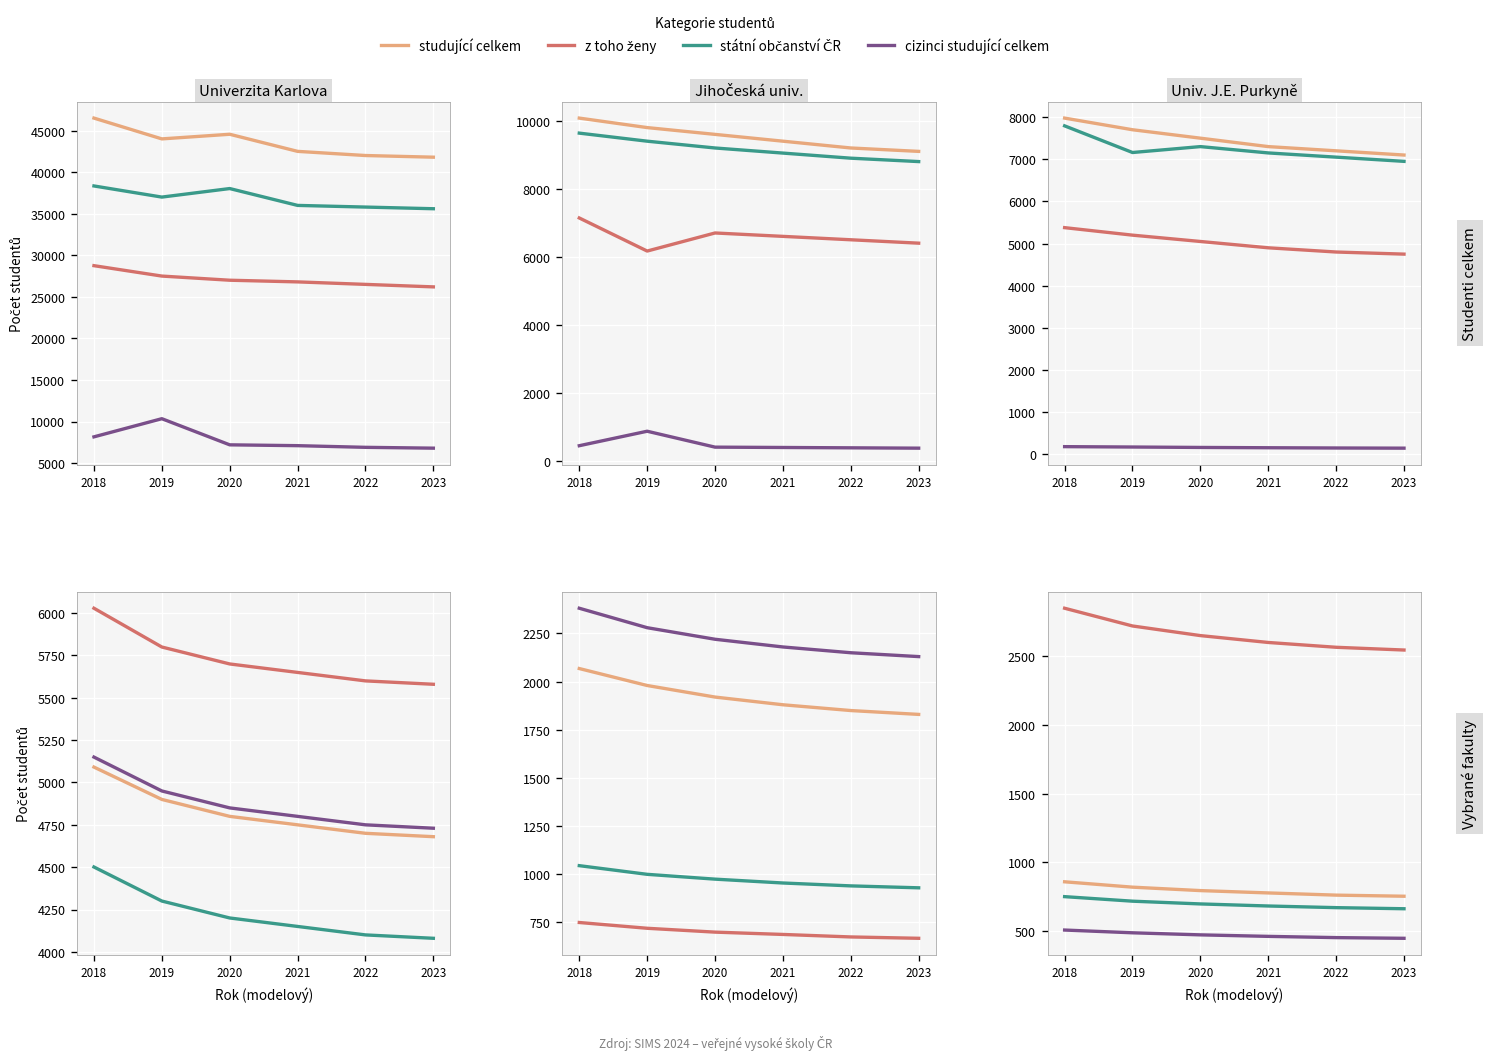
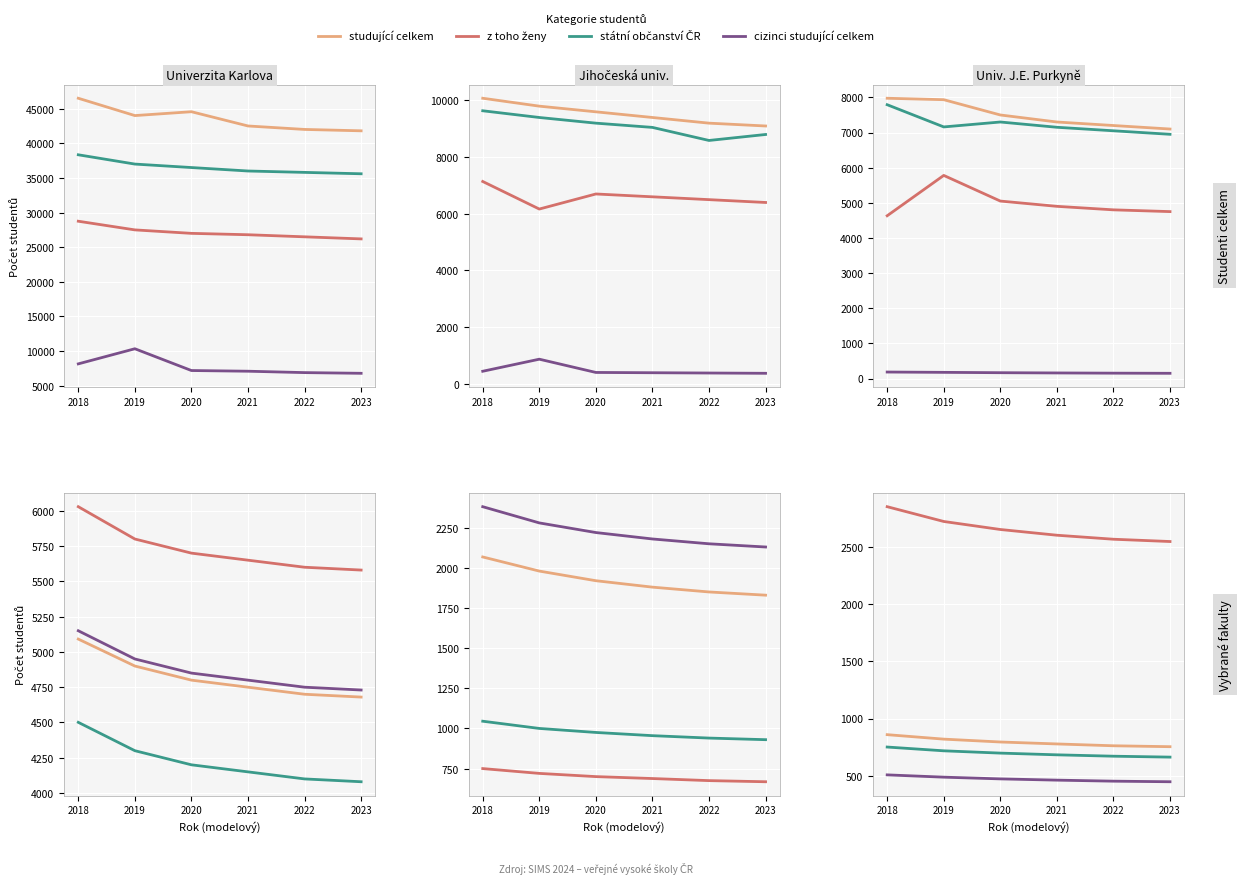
  {
    "Univerzita Karlova": {
      "studující celkem": {
        "2018": 47000,
        "2019": 44000,
        "2020": 45000,
        "2021": 43000,
        "2022": 42000,
        "2023": 42000
      },
      "z toho ženy": {
        "2018": 29000,
        "2019": 28000,
        "2020": 27000,
        "2021": 27000,
        "2022": 27000,
        "2023": 26000
      },
      "státní občanství ČR": {
        "2018": 38000,
        "2019": 37000,
-       "2020": 38000,
+       "2020": 37000,
        "2021": 36000,
        "2022": 36000,
        "2023": 36000
      },
      "cizinci studující celkem": {
        "2018": 8000,
        "2019": 10000,
        "2020": 7000,
        "2021": 7000,
        "2022": 7000,
        "2023": 7000
      }
    },
    "Jihočeská univ.": {
      "studující celkem": {
        "2018": 10100,
        "2019": 9800,
        "2020": 9600,
        "2021": 9400,
        "2022": 9200,
        "2023": 9100
      },
      "z toho ženy": {
        "2018": 7100,
        "2019": 6200,
        "2020": 6700,
        "2021": 6600,
        "2022": 6500,
        "2023": 6400
      },
      "státní občanství ČR": {
        "2018": 9600,
        "2019": 9400,
        "2020": 9200,
        "2021": 9100,
-       "2022": 8900,
+       "2022": 8600,
        "2023": 8800
      },
      "cizinci studující celkem": {
        "2018": 400,
        "2019": 900,
        "2020": 400,
        "2021": 400,
        "2022": 400,
        "2023": 400
      }
    },
    "Univ. J.E. Purkyně": {
      "studující celkem": {
        "2018": 8000,
-       "2019": 7700,
+       "2019": 7900,
        "2020": 7500,
        "2021": 7300,
        "2022": 7200,
        "2023": 7100
      },
      "z toho ženy": {
-       "2018": 5400,
-       "2019": 5200,
+       "2018": 4600,
+       "2019": 5800,
        "2020": 5100,
        "2021": 4900,
        "2022": 4800,
        "2023": 4800
      },
      "státní občanství ČR": {
        "2018": 7800,
        "2019": 7200,
        "2020": 7300,
        "2021": 7200,
        "2022": 7100,
        "2023": 7000
      },
      "cizinci studující celkem": {
        "2018": 200,
        "2019": 200,
        "2020": 200,
        "2021": 200,
        "2022": 200,
        "2023": 100
      }
    }
  }
